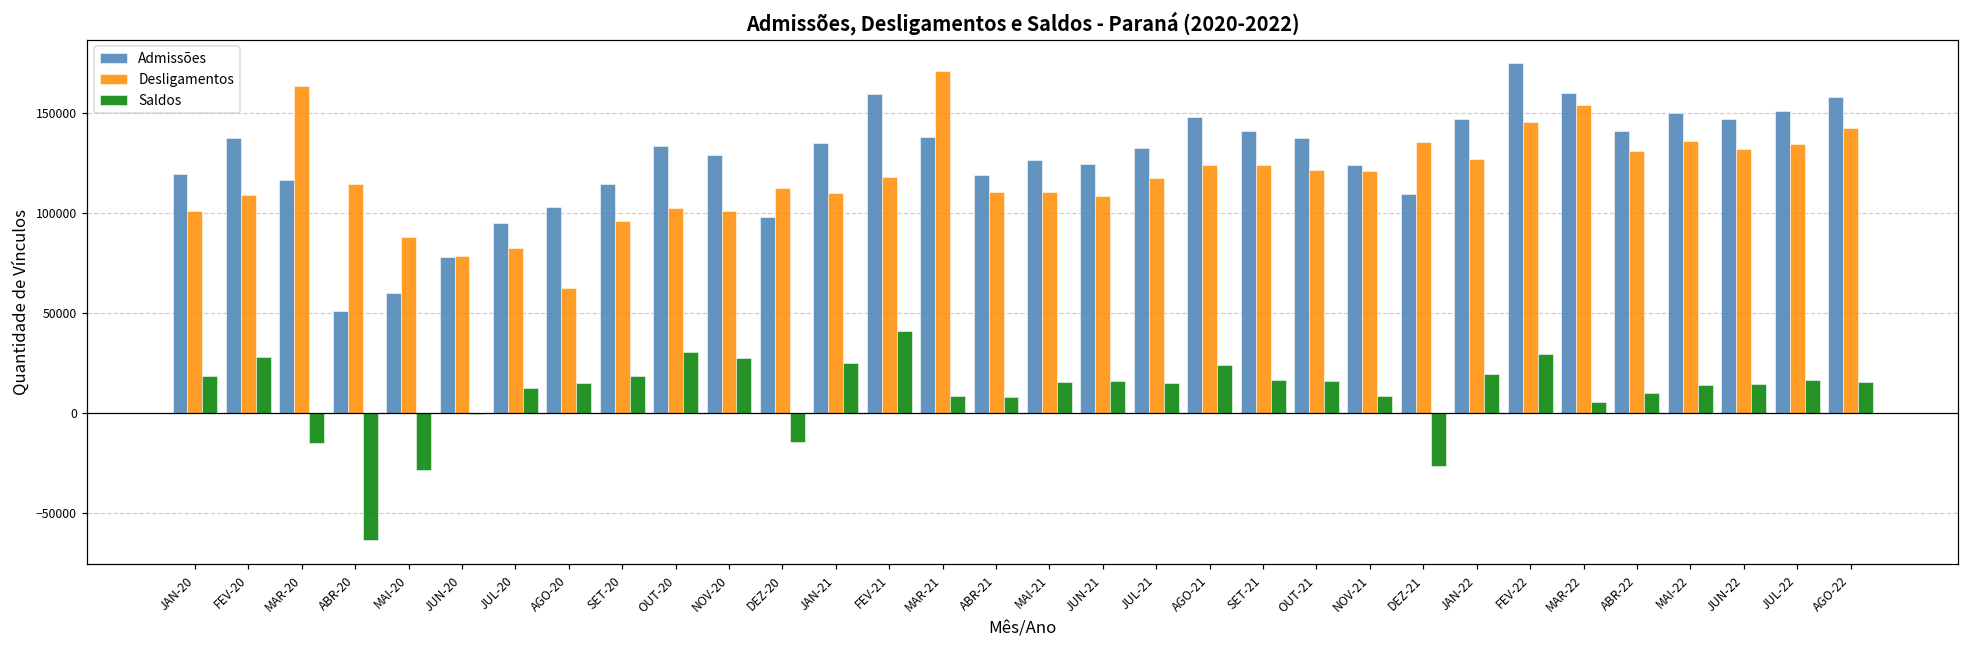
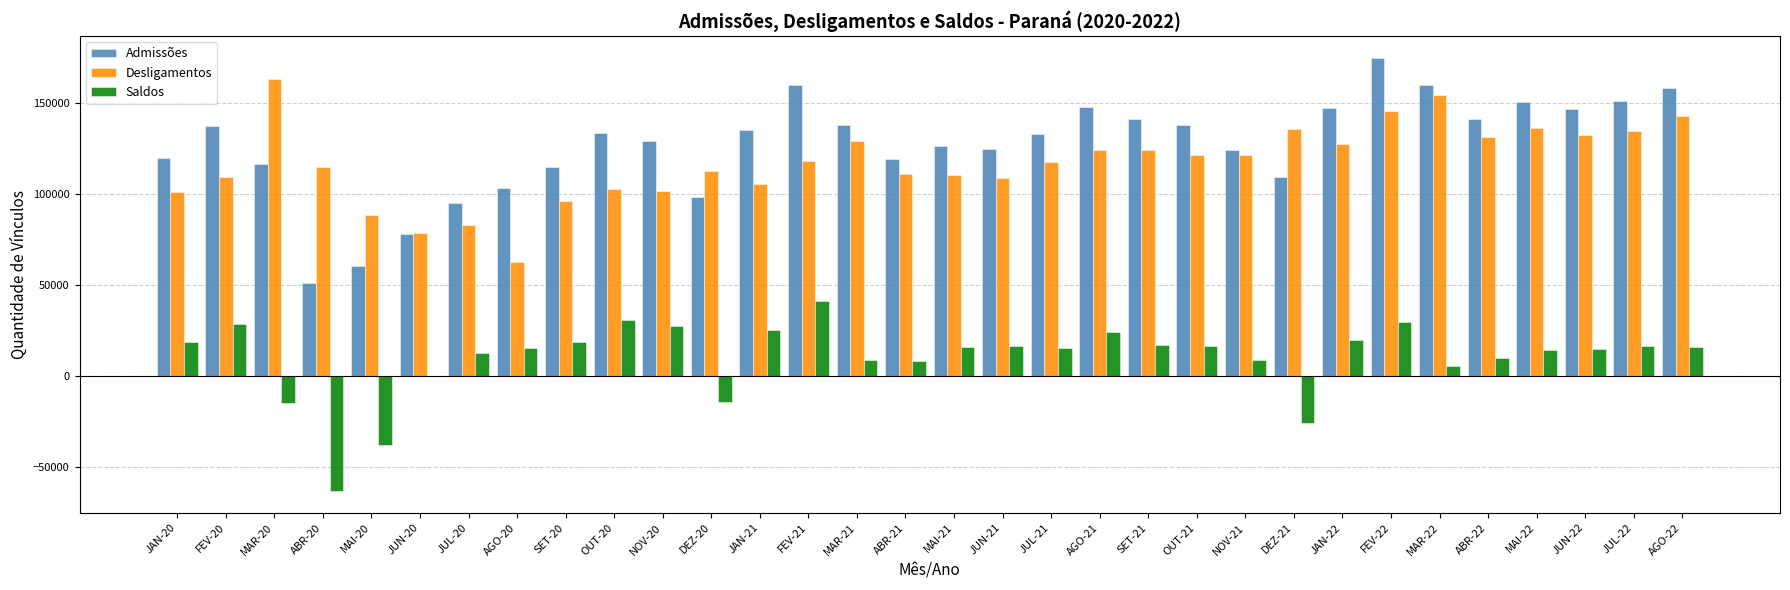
  {
    "Admissões": {
      "JAN-20": 120000,
      "FEV-20": 137000,
      "MAR-20": 117000,
      "ABR-20": 51000,
      "MAI-20": 60000,
      "JUN-20": 78000,
      "JUL-20": 95000,
      "AGO-20": 103000,
      "SET-20": 115000,
      "OUT-20": 134000,
      "NOV-20": 129000,
      "DEZ-20": 98000,
      "JAN-21": 135000,
      "FEV-21": 160000,
      "MAR-21": 138000,
      "ABR-21": 119000,
      "MAI-21": 126000,
      "JUN-21": 125000,
      "JUL-21": 133000,
      "AGO-21": 148000,
      "SET-21": 141000,
      "OUT-21": 138000,
      "NOV-21": 124000,
      "DEZ-21": 110000,
      "JAN-22": 147000,
      "FEV-22": 175000,
      "MAR-22": 160000,
      "ABR-22": 141000,
      "MAI-22": 150000,
      "JUN-22": 147000,
      "JUL-22": 151000,
      "AGO-22": 158000
    },
    "Desligamentos": {
      "JAN-20": 101000,
      "FEV-20": 109000,
      "MAR-20": 163000,
      "ABR-20": 115000,
      "MAI-20": 88000,
      "JUN-20": 78000,
      "JUL-20": 83000,
      "AGO-20": 63000,
      "SET-20": 96000,
      "OUT-20": 103000,
      "NOV-20": 101000,
      "DEZ-20": 113000,
-     "JAN-21": 110000,
+     "JAN-21": 106000,
      "FEV-21": 118000,
-     "MAR-21": 171000,
+     "MAR-21": 129000,
      "ABR-21": 111000,
      "MAI-21": 111000,
      "JUN-21": 109000,
      "JUL-21": 118000,
      "AGO-21": 124000,
      "SET-21": 124000,
      "OUT-21": 122000,
      "NOV-21": 121000,
      "DEZ-21": 136000,
      "JAN-22": 127000,
      "FEV-22": 146000,
      "MAR-22": 154000,
      "ABR-22": 131000,
      "MAI-22": 136000,
      "JUN-22": 132000,
      "JUL-22": 135000,
      "AGO-22": 143000
    },
    "Saldos": {
      "JAN-20": 19000,
      "FEV-20": 28000,
      "MAR-20": -15000,
      "ABR-20": -64000,
-     "MAI-20": -28000,
+     "MAI-20": -38000,
      "JUL-20": 13000,
      "AGO-20": 15000,
      "SET-20": 19000,
      "OUT-20": 31000,
      "NOV-20": 28000,
      "DEZ-20": -14000,
      "JAN-21": 25000,
      "FEV-21": 41000,
      "MAR-21": 9000,
      "ABR-21": 8000,
      "MAI-21": 16000,
      "JUN-21": 16000,
      "JUL-21": 15000,
      "AGO-21": 24000,
      "SET-21": 17000,
      "OUT-21": 16000,
      "NOV-21": 9000,
      "DEZ-21": -26000,
      "JAN-22": 20000,
      "FEV-22": 29000,
      "MAR-22": 6000,
      "ABR-22": 10000,
      "MAI-22": 14000,
      "JUN-22": 15000,
      "JUL-22": 17000,
      "AGO-22": 16000
    }
  }
